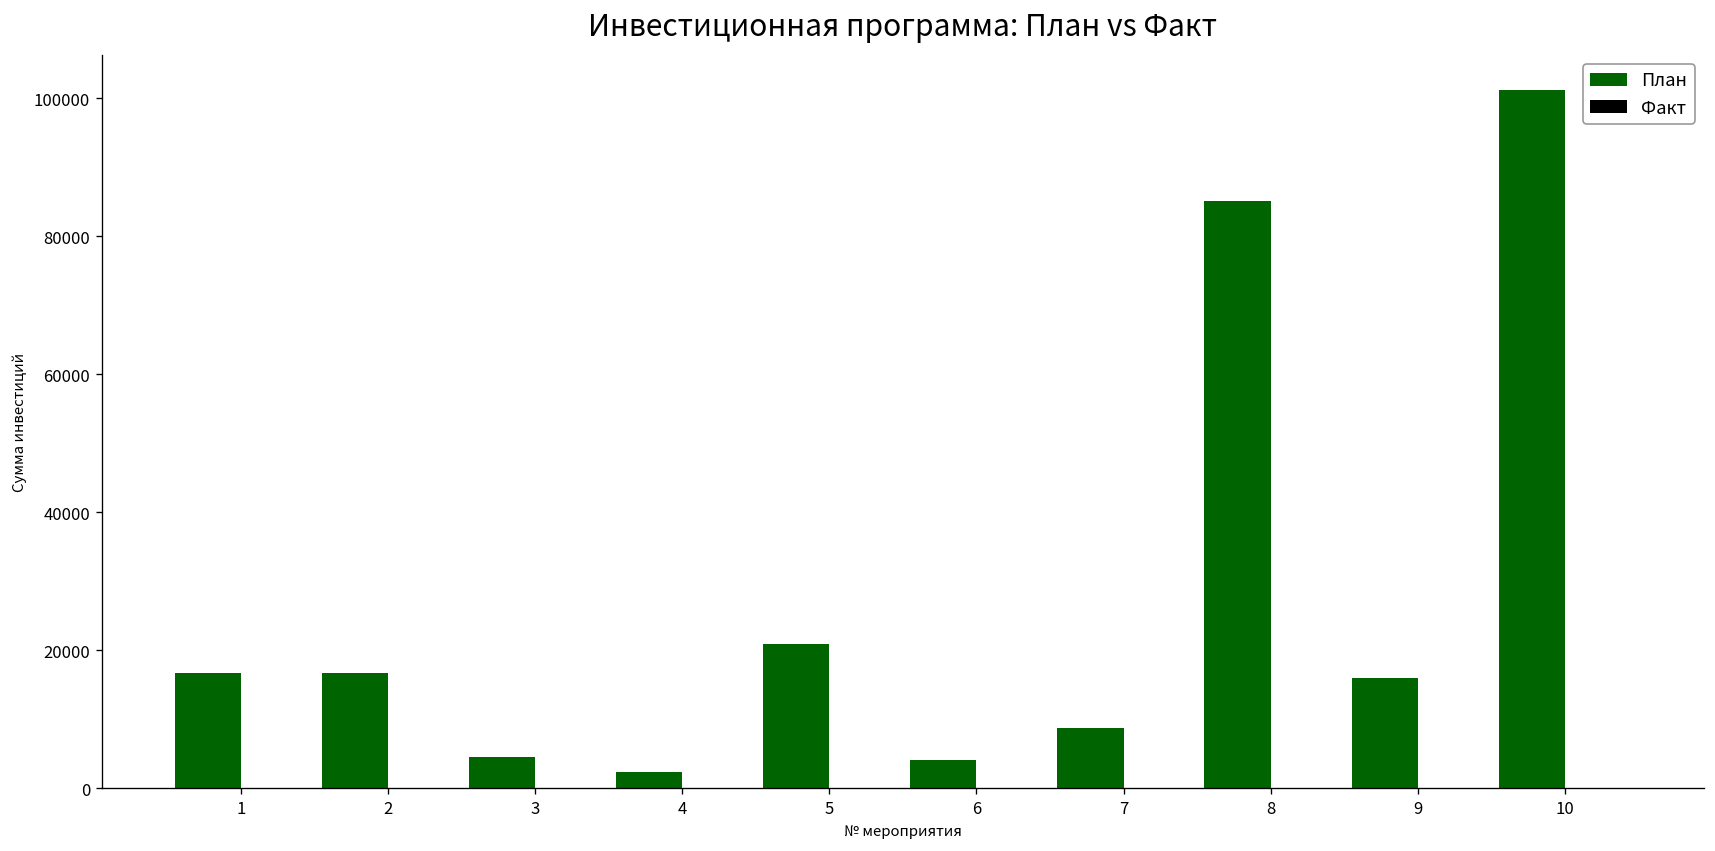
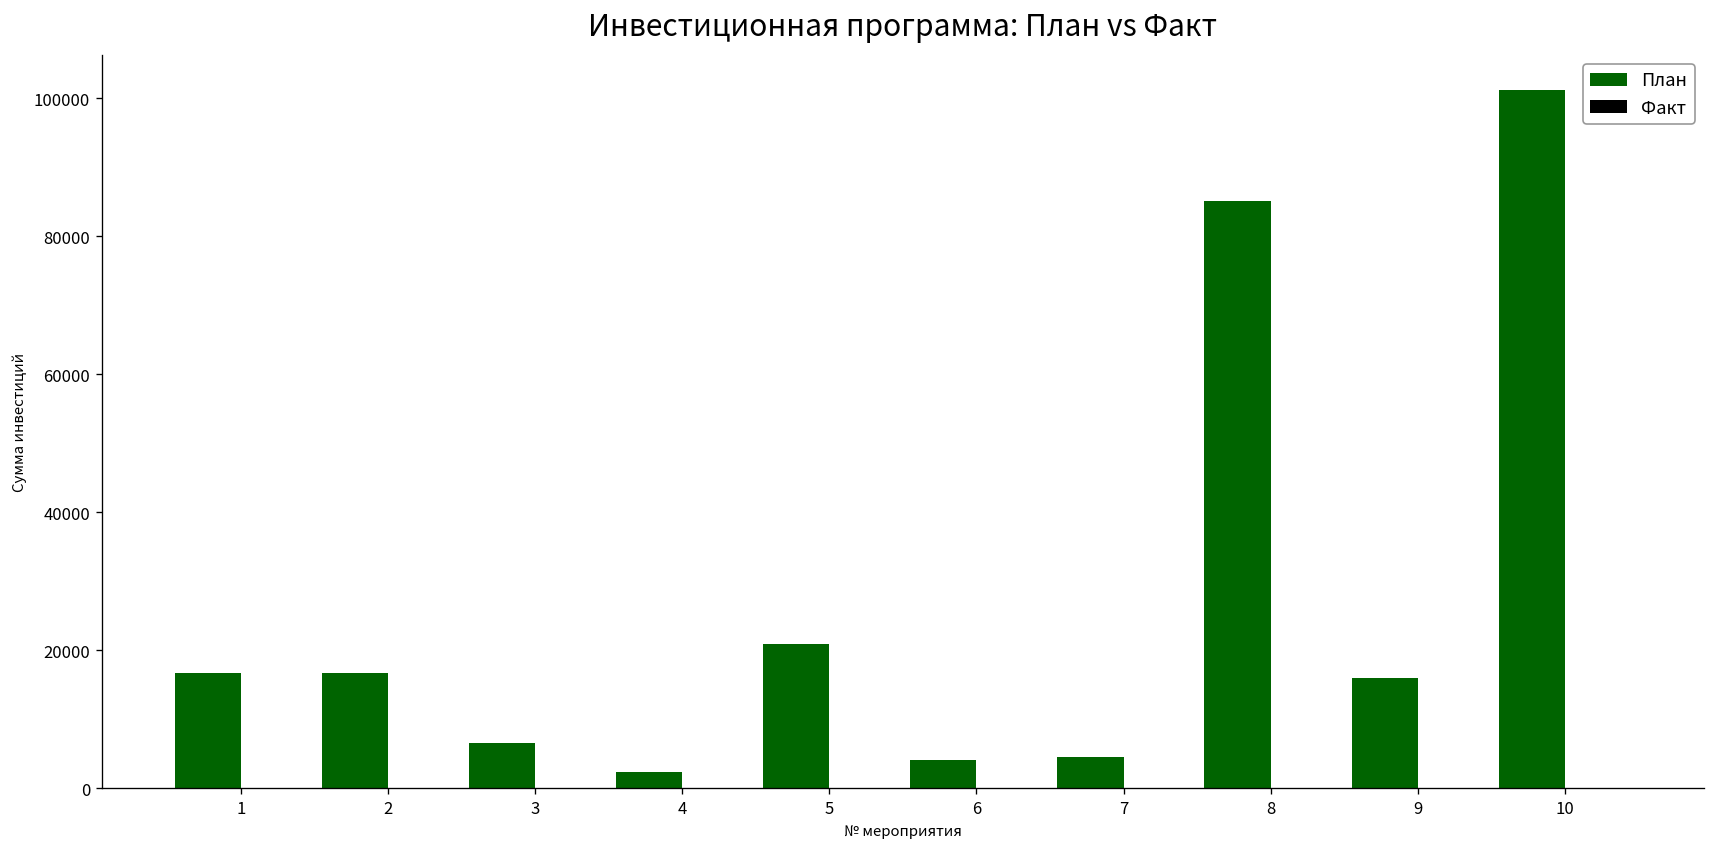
  {
    "План": {
      "1": 17000,
      "2": 17000,
-     "3": 4000,
+     "3": 7000,
      "4": 2000,
      "5": 21000,
      "6": 4000,
-     "7": 9000,
+     "7": 4000,
      "8": 85000,
      "9": 16000,
      "10": 101000
    },
    "Факт": {
      "1": 0,
      "2": 0,
      "3": 0,
      "4": 0,
      "5": 0,
      "6": 0,
      "7": 0,
      "8": 0,
      "9": 0,
      "10": 0
    }
  }
